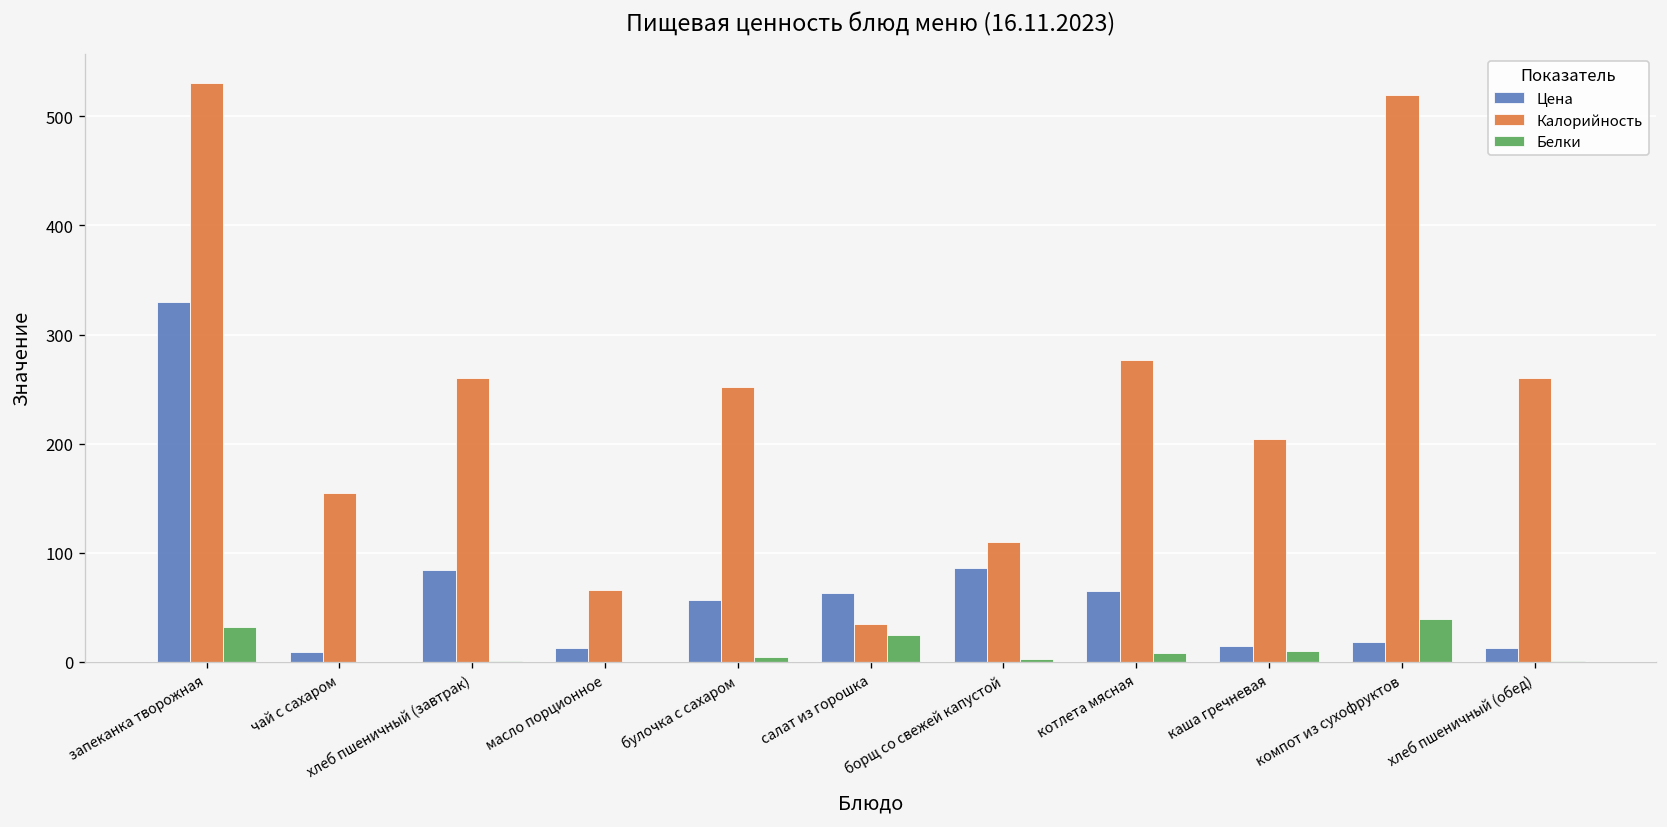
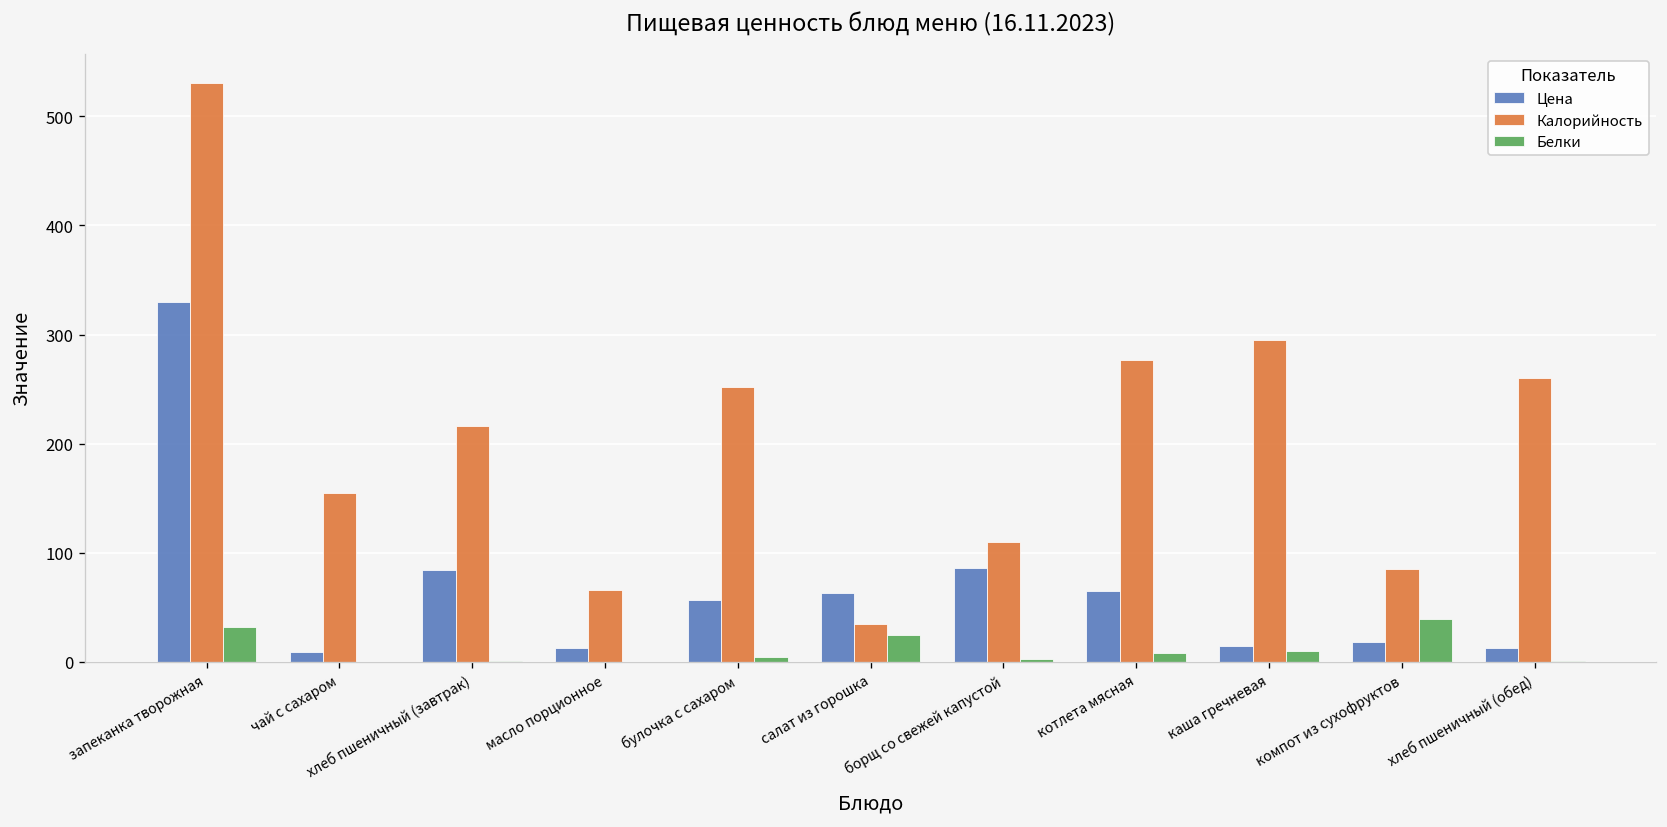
  {
    "Цена": {
      "запеканка творожная": 330,
      "чай с сахаром": 10,
      "хлеб пшеничный (завтрак)": 80,
      "масло порционное": 10,
      "булочка с сахаром": 60,
      "салат из горошка": 60,
      "борщ со свежей капустой": 90,
      "котлета мясная": 70,
      "каша гречневая": 10,
      "компот из сухофруктов": 20,
      "хлеб пшеничный (обед)": 10
    },
    "Калорийность": {
      "запеканка творожная": 530,
      "чай с сахаром": 160,
-     "хлеб пшеничный (завтрак)": 260,
+     "хлеб пшеничный (завтрак)": 220,
      "масло порционное": 70,
      "булочка с сахаром": 250,
      "салат из горошка": 40,
      "борщ со свежей капустой": 110,
      "котлета мясная": 280,
-     "каша гречневая": 200,
-     "компот из сухофруктов": 520,
+     "каша гречневая": 300,
+     "компот из сухофруктов": 90,
      "хлеб пшеничный (обед)": 260
    },
    "Белки": {
      "запеканка творожная": 30,
      "булочка с сахаром": 0,
      "салат из горошка": 30,
      "борщ со свежей капустой": 0,
      "котлета мясная": 10,
      "каша гречневая": 10,
      "компот из сухофруктов": 40
    }
  }
